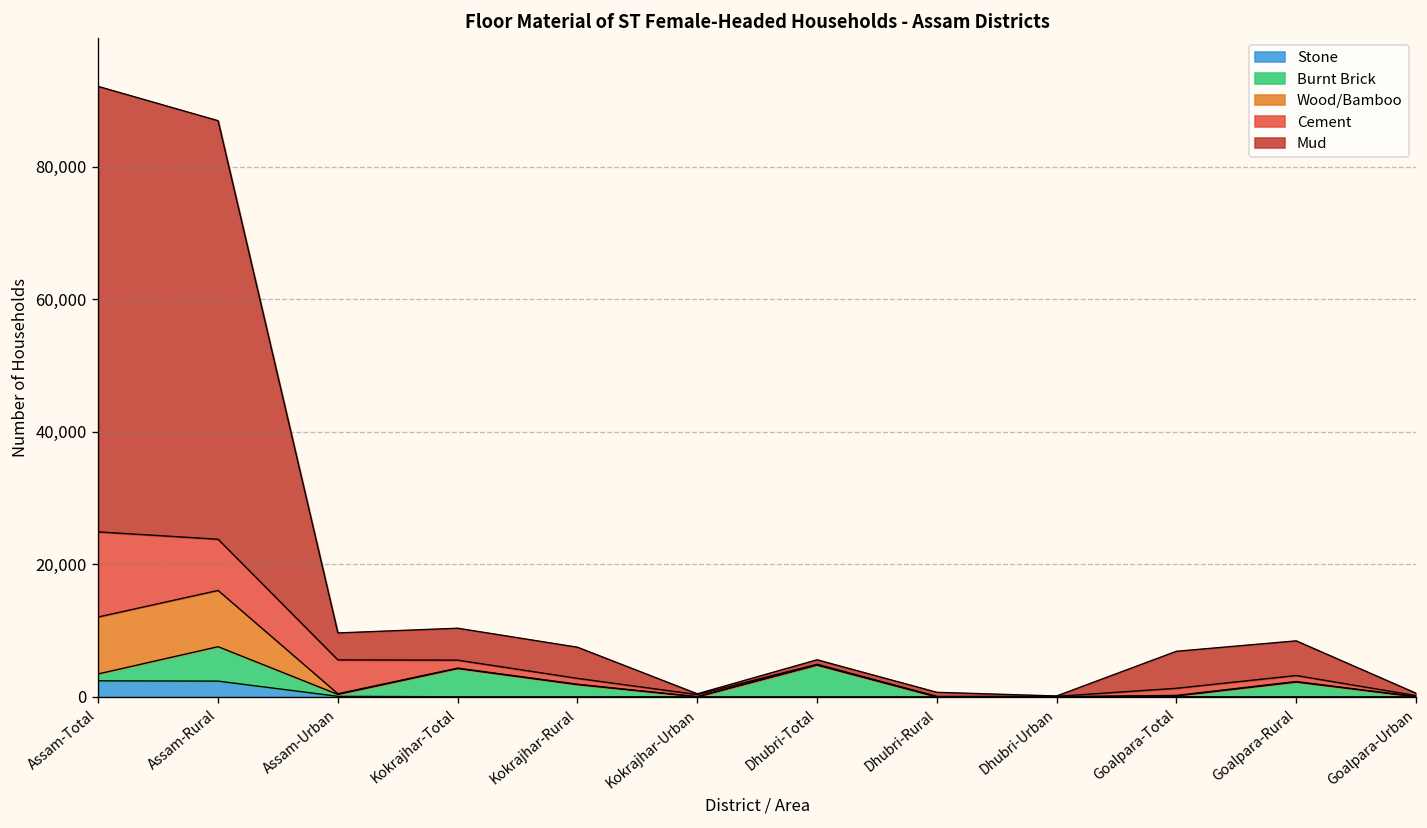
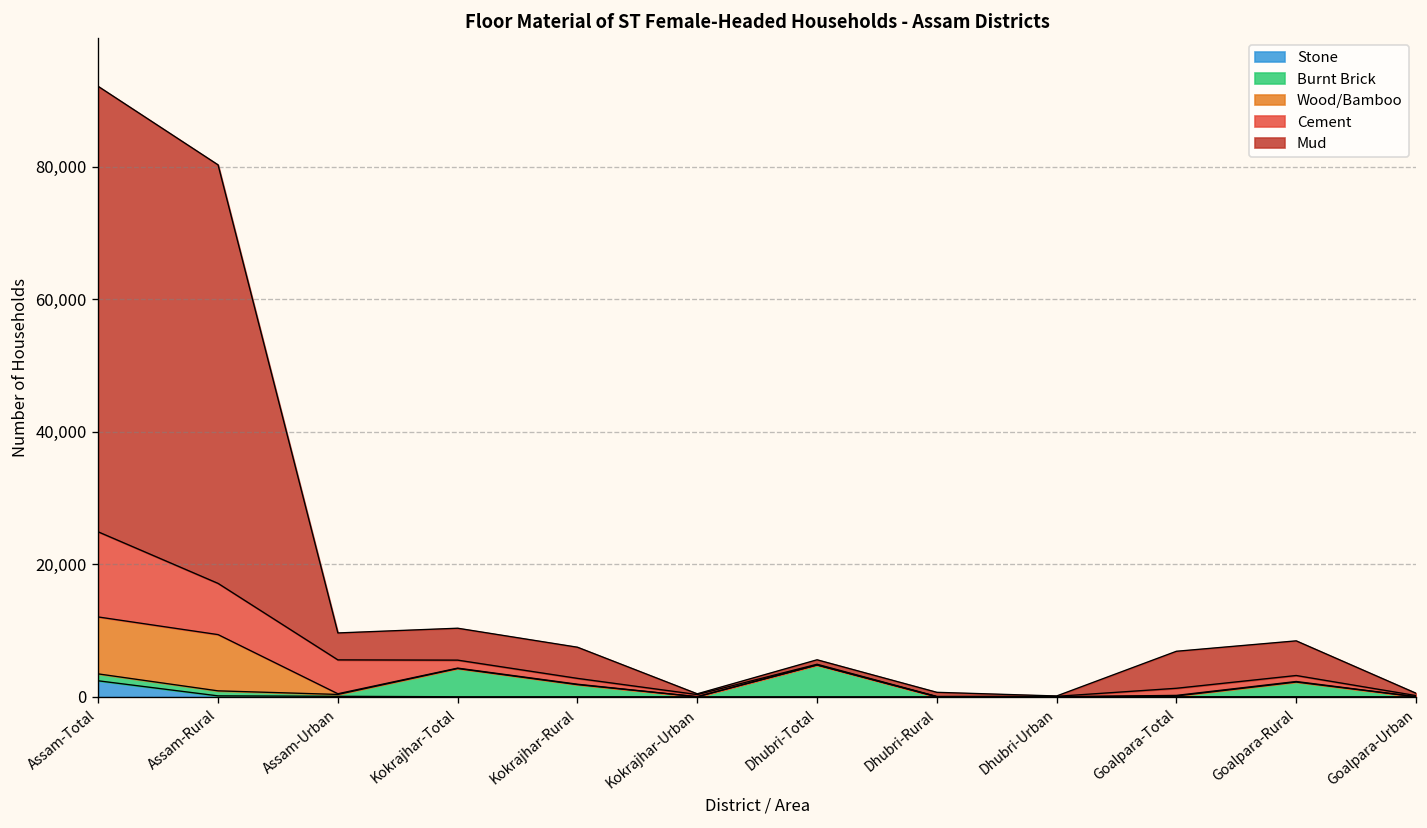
  {
    "Stone": {
      "Assam-Total": "2,000",
-     "Assam-Rural": "2,000",
+     "Assam-Rural": "0",
      "Kokrajhar-Total": "0",
      "Kokrajhar-Rural": "0",
      "Dhubri-Total": "0",
      "Goalpara-Rural": "0"
    },
    "Burnt Brick": {
      "Assam-Total": "1,000",
-     "Assam-Rural": "5,000"
+     "Assam-Rural": "1,000"
    }
  }
